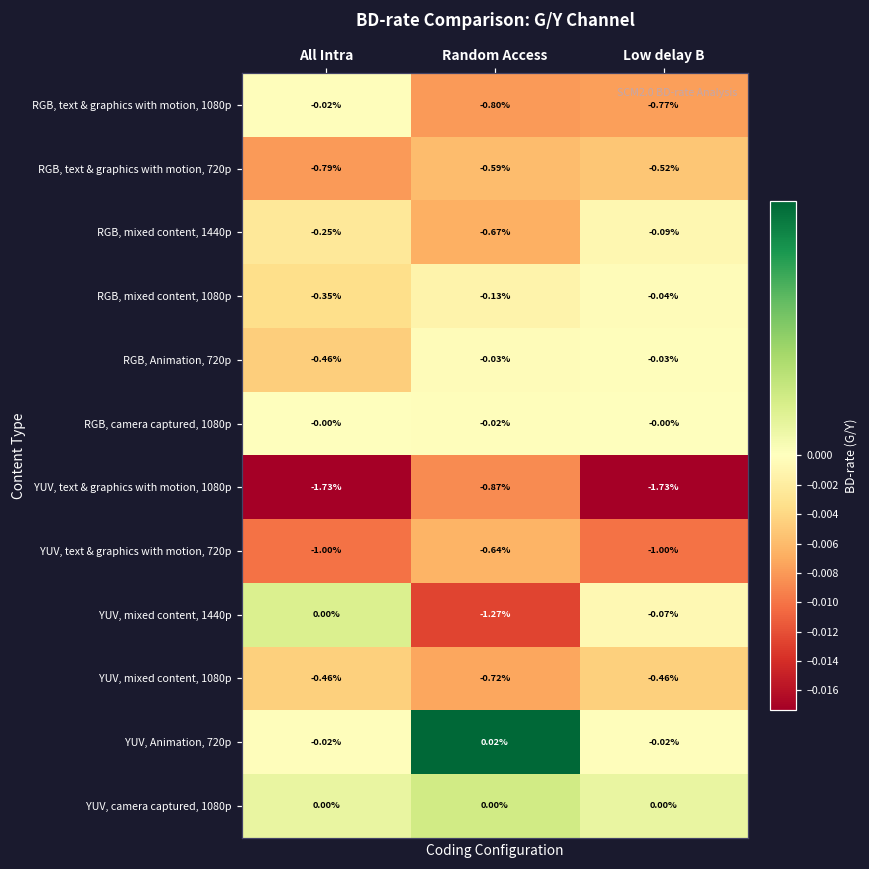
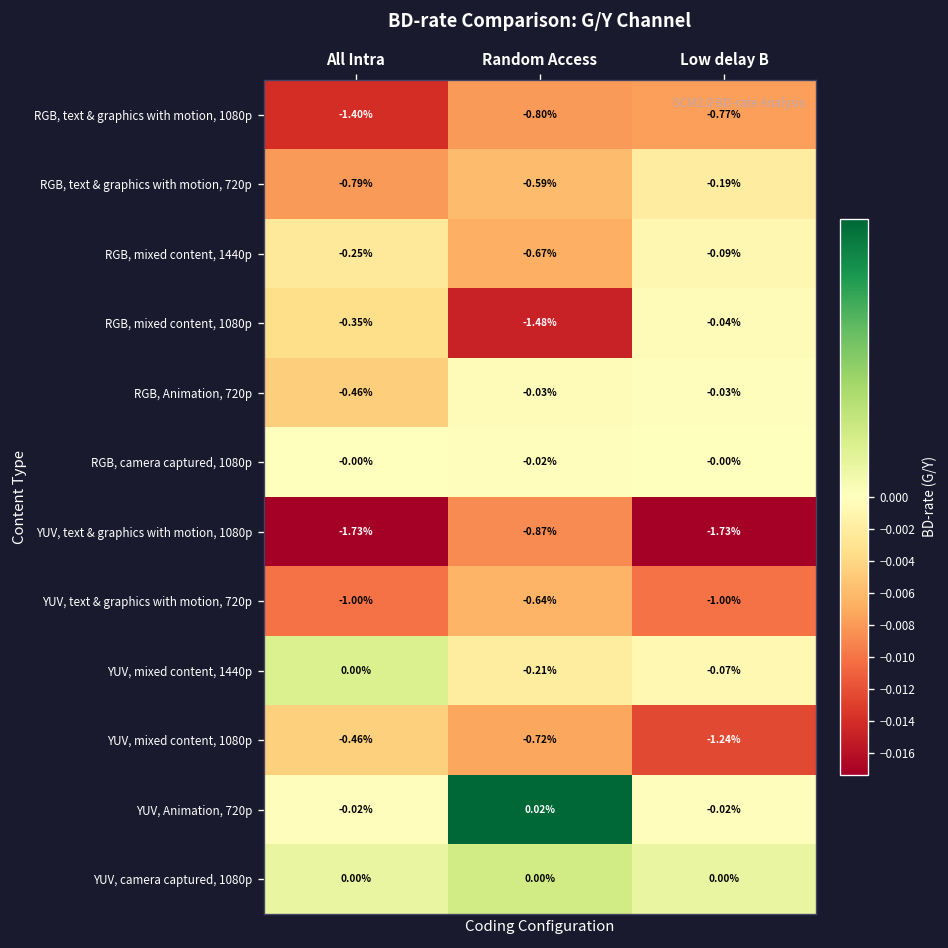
  {
    "RGB, text & graphics with motion, 1080p": {
-     "All Intra": "-0.02%",
+     "All Intra": "-1.40%",
      "Random Access": "-0.80%"
    },
    "RGB, text & graphics with motion, 720p": {
      "All Intra": "-0.79%",
      "Random Access": "-0.59%",
-     "Low delay B": "-0.52%"
+     "Low delay B": "-0.19%"
    },
    "RGB, mixed content, 1440p": {
      "All Intra": "-0.25%",
      "Random Access": "-0.67%",
      "Low delay B": "-0.09%"
    },
    "RGB, mixed content, 1080p": {
      "All Intra": "-0.35%",
-     "Random Access": "-0.13%",
+     "Random Access": "-1.48%",
      "Low delay B": "-0.04%"
    },
    "RGB, Animation, 720p": {
      "All Intra": "-0.46%",
      "Random Access": "-0.03%",
      "Low delay B": "-0.03%"
    },
    "RGB, camera captured, 1080p": {
      "All Intra": "-0.00%",
      "Random Access": "-0.02%",
      "Low delay B": "-0.00%"
    },
    "YUV, text & graphics with motion, 1080p": {
      "All Intra": "-1.73%",
      "Random Access": "-0.87%",
      "Low delay B": "-1.73%"
    },
    "YUV, text & graphics with motion, 720p": {
      "All Intra": "-1.00%",
      "Random Access": "-0.64%",
      "Low delay B": "-1.00%"
    },
    "YUV, mixed content, 1440p": {
      "All Intra": "0.00%",
-     "Random Access": "-1.27%",
+     "Random Access": "-0.21%",
      "Low delay B": "-0.07%"
    },
    "YUV, mixed content, 1080p": {
      "All Intra": "-0.46%",
      "Random Access": "-0.72%",
-     "Low delay B": "-0.46%"
+     "Low delay B": "-1.24%"
    },
    "YUV, Animation, 720p": {
      "All Intra": "-0.02%",
      "Random Access": "0.02%",
      "Low delay B": "-0.02%"
    },
    "YUV, camera captured, 1080p": {
      "All Intra": "0.00%",
      "Random Access": "0.00%",
      "Low delay B": "0.00%"
    }
  }
